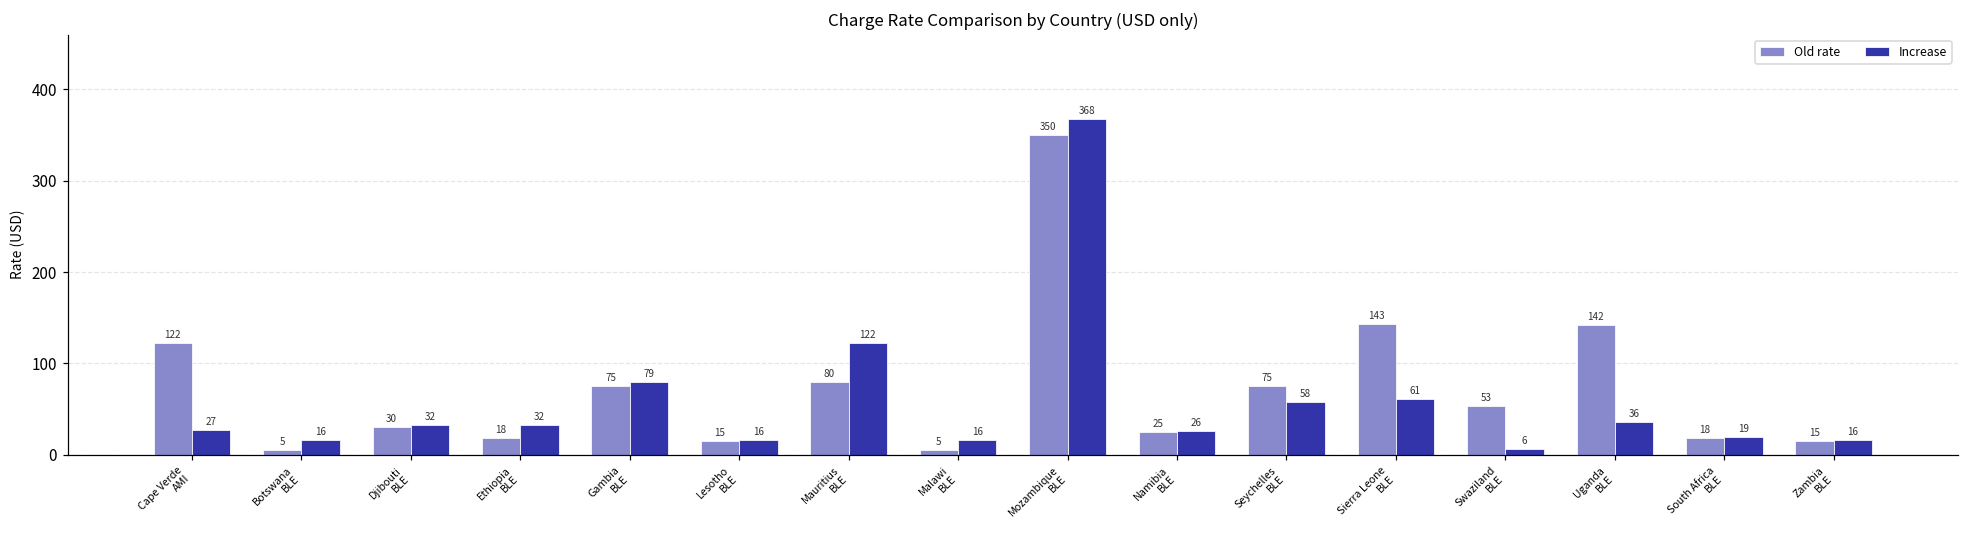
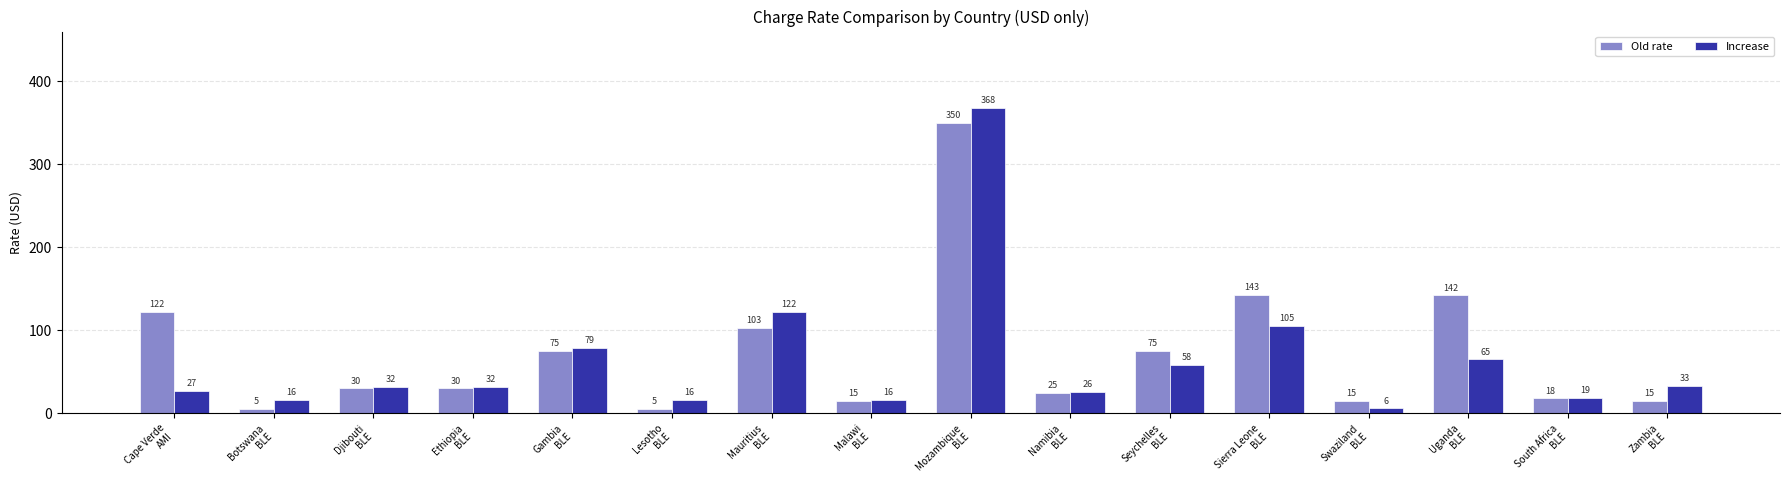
  {
    "Old rate": {
      "Cape Verde AMI": 122,
      "Botswana BLE": 5,
      "Djibouti BLE": 30,
-     "Ethiopia BLE": 18,
+     "Ethiopia BLE": 30,
      "Gambia BLE": 75,
-     "Lesotho BLE": 15,
-     "Mauritius BLE": 80,
-     "Malawi BLE": 5,
+     "Lesotho BLE": 5,
+     "Mauritius BLE": 103,
+     "Malawi BLE": 15,
      "Mozambique BLE": 350,
      "Namibia BLE": 25,
      "Seychelles BLE": 75,
      "Sierra Leone BLE": 143,
-     "Swaziland BLE": 53,
+     "Swaziland BLE": 15,
      "Uganda BLE": 142,
      "South Africa BLE": 18,
      "Zambia BLE": 15
    },
    "Increase": {
      "Cape Verde AMI": 27,
      "Botswana BLE": 16,
      "Djibouti BLE": 32,
      "Ethiopia BLE": 32,
      "Gambia BLE": 79,
      "Lesotho BLE": 16,
      "Mauritius BLE": 122,
      "Malawi BLE": 16,
      "Mozambique BLE": 368,
      "Namibia BLE": 26,
      "Seychelles BLE": 58,
-     "Sierra Leone BLE": 61,
+     "Sierra Leone BLE": 105,
      "Swaziland BLE": 6,
-     "Uganda BLE": 36,
+     "Uganda BLE": 65,
      "South Africa BLE": 19,
-     "Zambia BLE": 16
+     "Zambia BLE": 33
    }
  }
